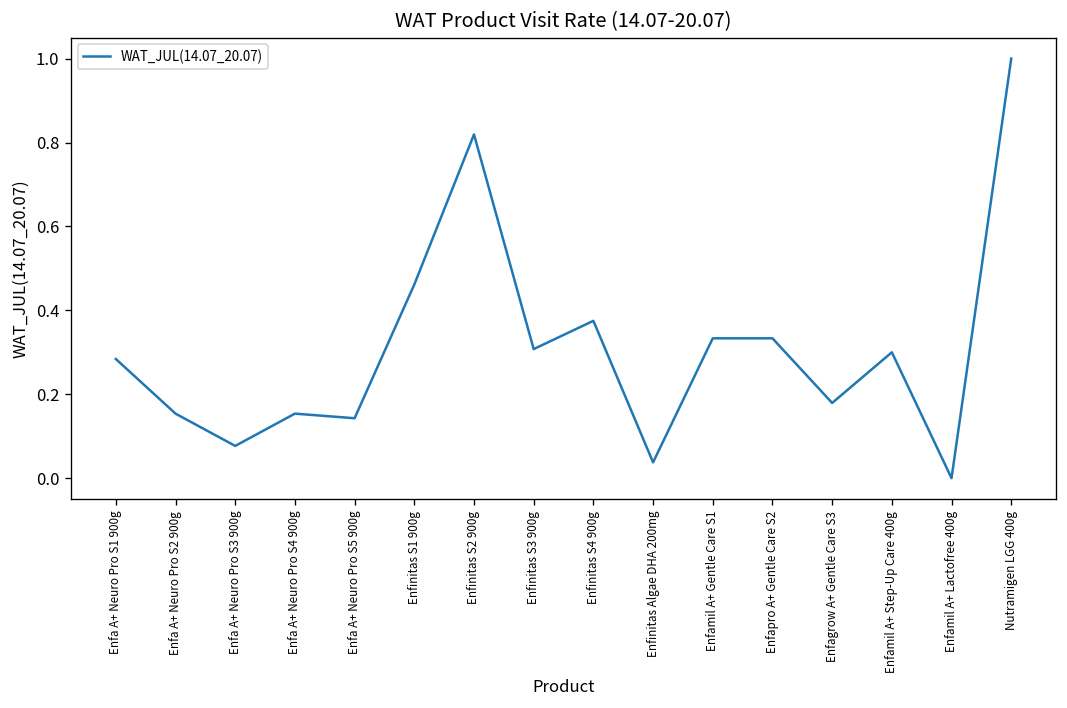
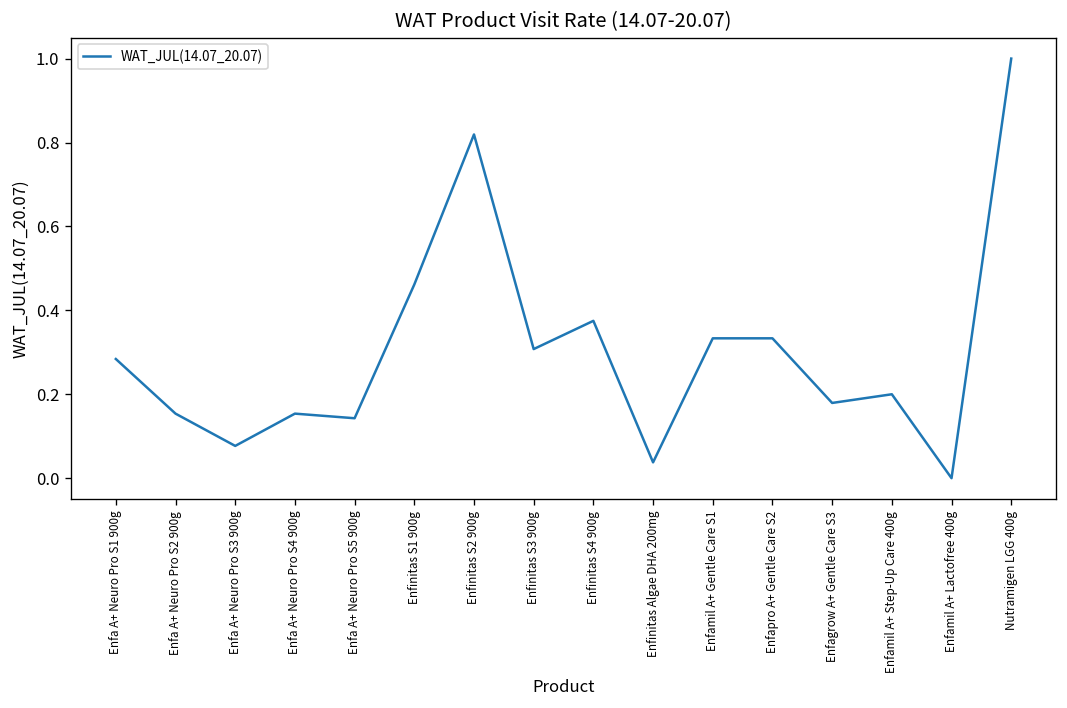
  {
    "Enfa A+ Neuro Pro S1 900g": 0.28,
    "Enfa A+ Neuro Pro S2 900g": 0.15,
    "Enfa A+ Neuro Pro S3 900g": 0.08,
    "Enfa A+ Neuro Pro S4 900g": 0.15,
    "Enfa A+ Neuro Pro S5 900g": 0.14,
    "Enfinitas S1 900g": 0.46,
    "Enfinitas S2 900g": 0.82,
    "Enfinitas S3 900g": 0.31,
    "Enfinitas S4 900g": 0.38,
    "Enfinitas Algae DHA 200mg": 0.04,
    "Enfamil A+ Gentle Care S1": 0.33,
    "Enfapro A+ Gentle Care S2": 0.33,
    "Enfagrow A+ Gentle Care S3": 0.18,
-   "Enfamil A+ Step-Up Care 400g": 0.3,
+   "Enfamil A+ Step-Up Care 400g": 0.2,
    "Enfamil A+ Lactofree 400g": 0.0,
    "Nutramigen LGG 400g": 1.0
  }
